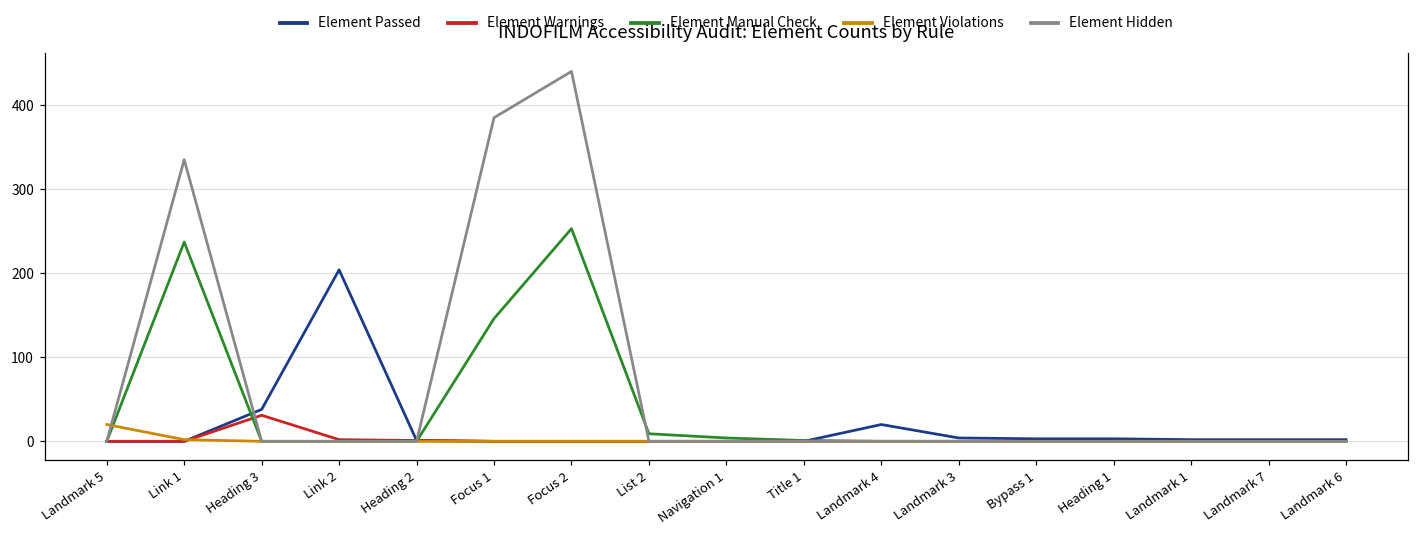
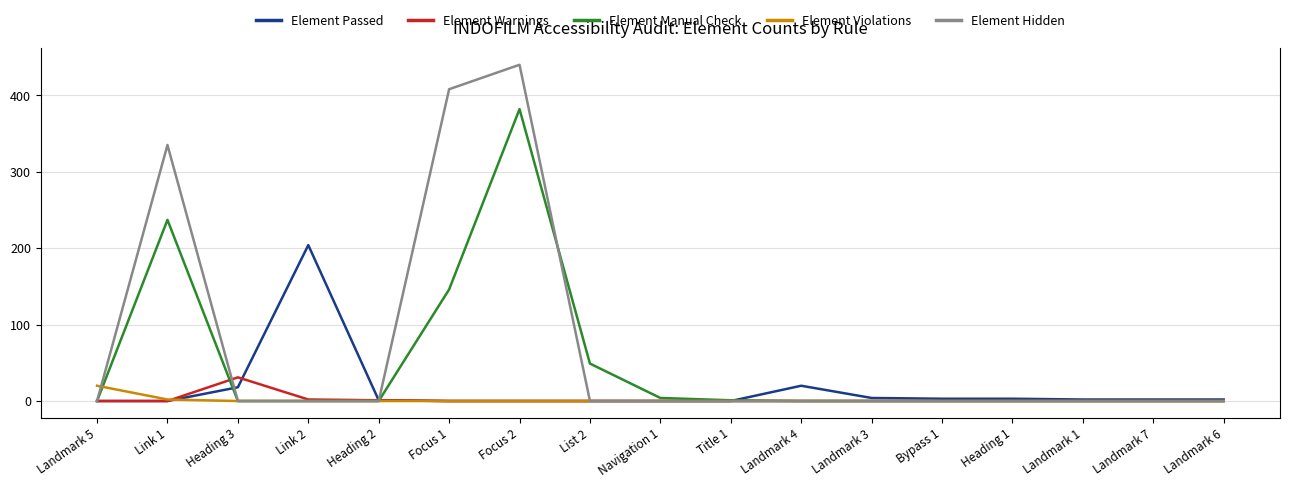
  {
    "Element Passed": {
-     "Heading 3": 40,
+     "Heading 3": 20,
      "Link 2": 200,
      "Landmark 4": 20,
      "Landmark 3": 0
    },
    "Element Warnings": {
      "Heading 3": 30
    },
    "Element Manual Check": {
      "Link 1": 240,
      "Focus 1": 150,
-     "Focus 2": 250,
-     "List 2": 10,
+     "Focus 2": 380,
+     "List 2": 50,
      "Navigation 1": 0
    },
    "Element Violations": {
      "Landmark 5": 20
    },
    "Element Hidden": {
      "Link 1": 340,
-     "Focus 1": 390,
+     "Focus 1": 410,
      "Focus 2": 440
    }
  }
